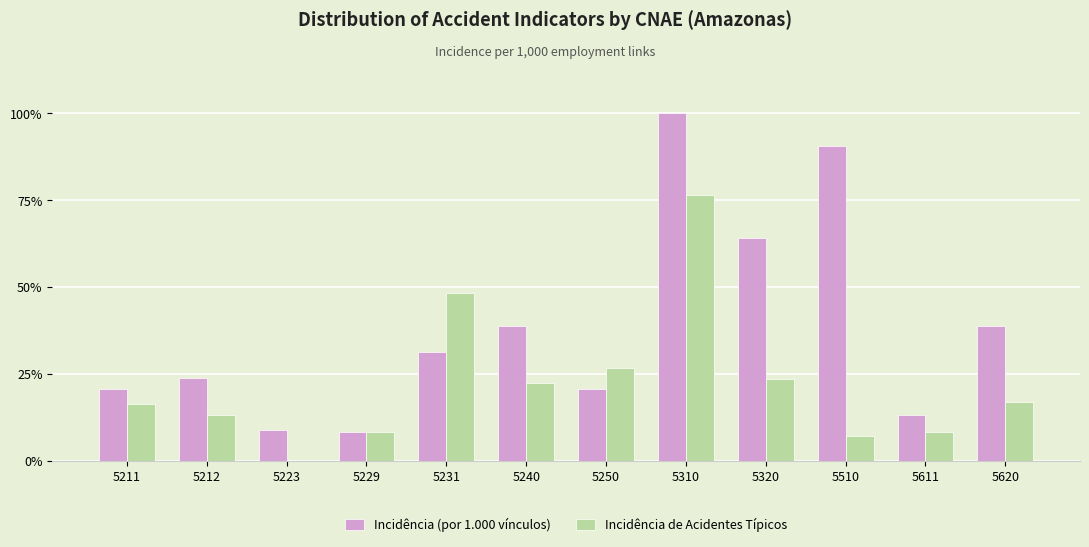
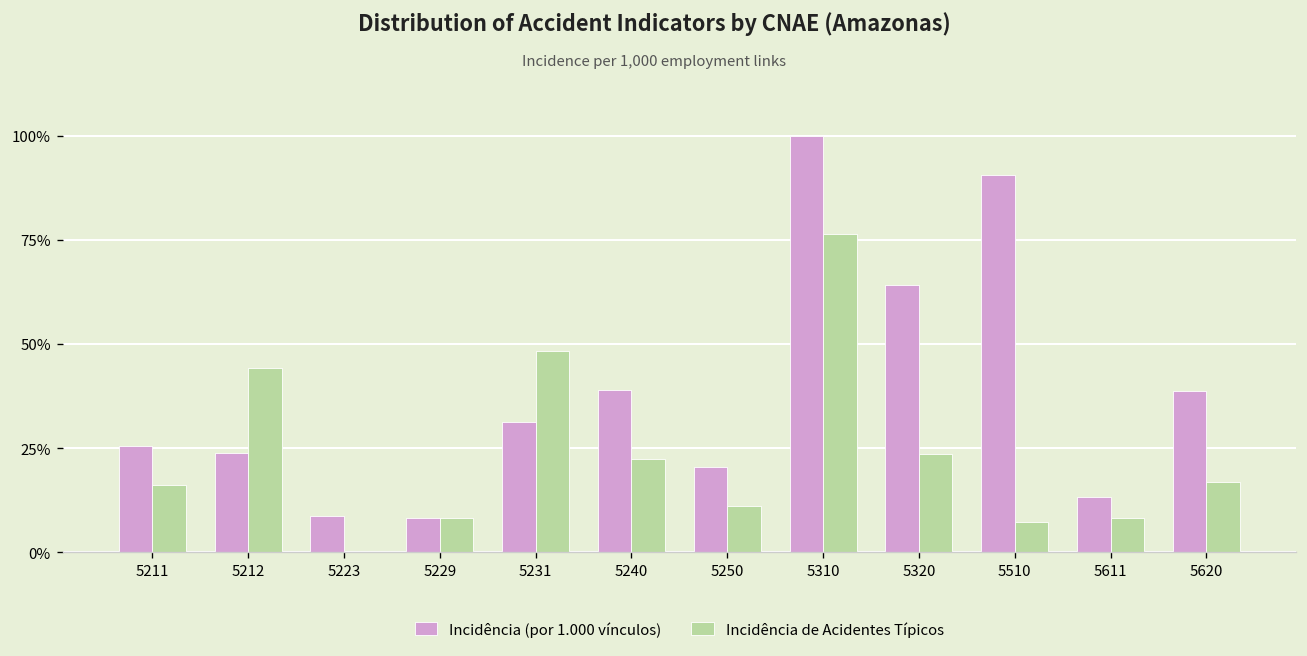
  {
    "Incidência (por 1.000 vínculos)": {
-     "5211": "21%",
+     "5211": "25%",
      "5212": "24%",
      "5223": "9%",
      "5229": "8%",
      "5231": "31%",
      "5240": "39%",
      "5250": "21%",
      "5310": "100%",
      "5320": "64%",
      "5510": "90%",
      "5611": "13%",
      "5620": "39%"
    },
    "Incidência de Acidentes Típicos": {
      "5211": "16%",
-     "5212": "13%",
+     "5212": "44%",
      "5223": "0%",
      "5229": "8%",
      "5231": "48%",
      "5240": "22%",
-     "5250": "27%",
+     "5250": "11%",
      "5310": "76%",
      "5320": "24%",
      "5510": "7%",
      "5611": "8%",
      "5620": "17%"
    }
  }
